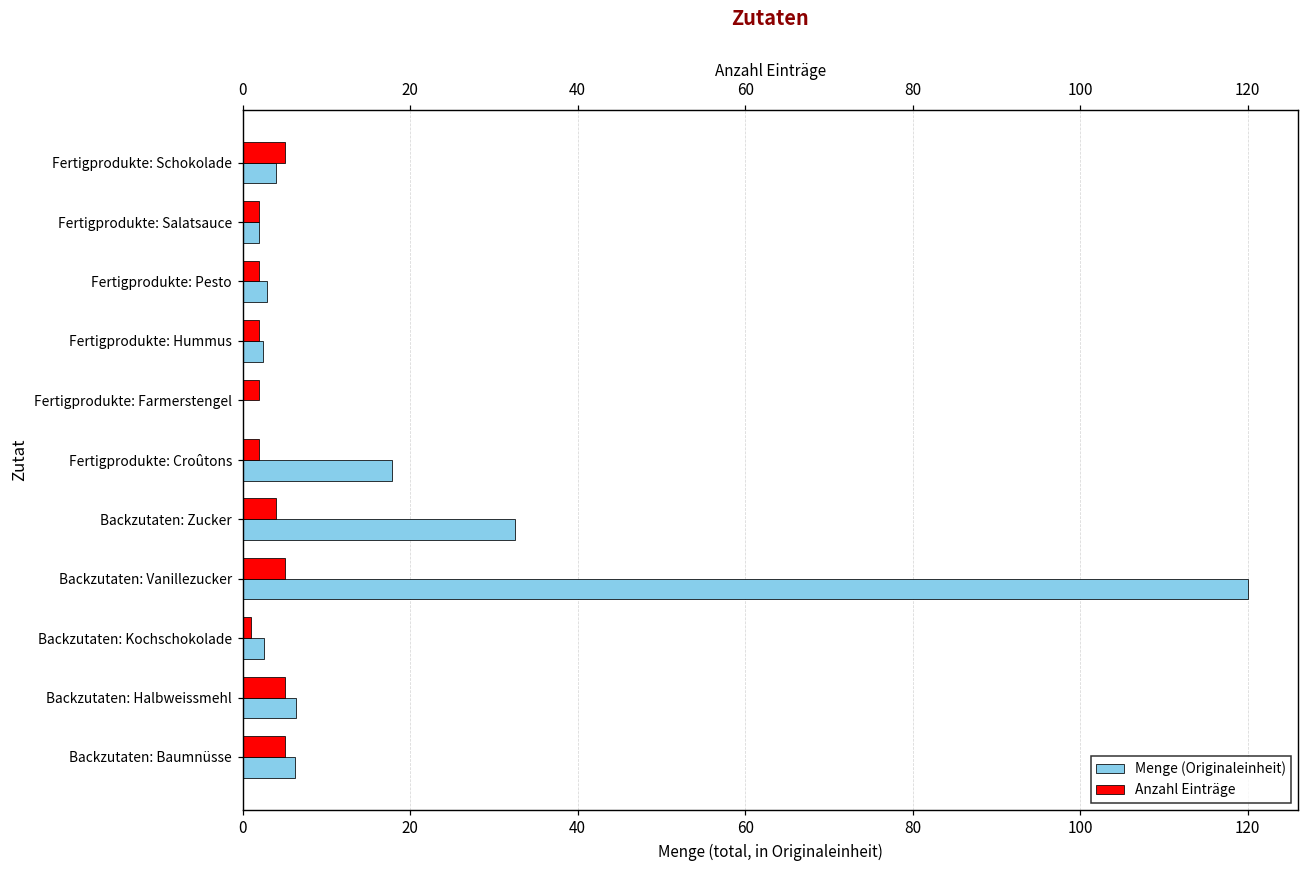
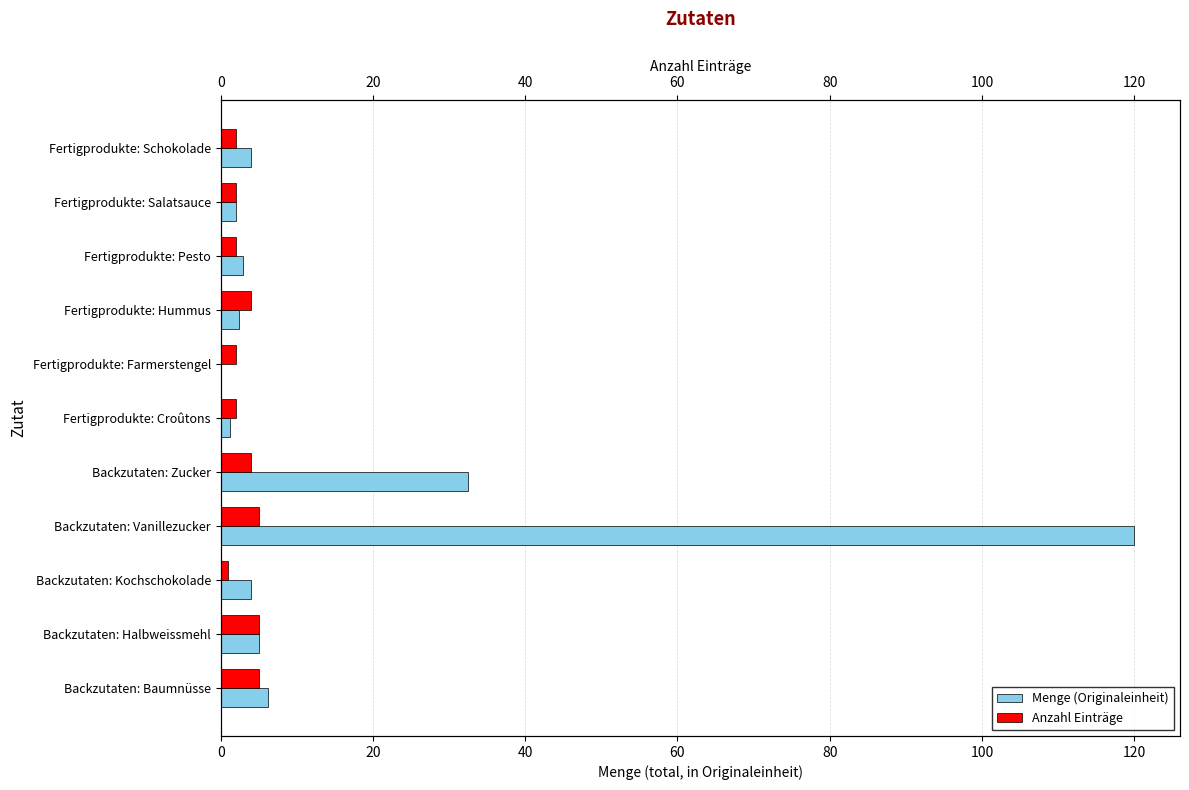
  {
    "Menge (Originaleinheit)": {
      "Fertigprodukte: Schokolade": 4,
      "Fertigprodukte: Salatsauce": 2,
      "Fertigprodukte: Pesto": 3,
      "Fertigprodukte: Hummus": 2,
-     "Fertigprodukte: Croûtons": 18,
+     "Fertigprodukte: Croûtons": 1,
      "Backzutaten: Zucker": 33,
      "Backzutaten: Vanillezucker": 120,
-     "Backzutaten: Kochschokolade": 3,
-     "Backzutaten: Halbweissmehl": 6,
+     "Backzutaten: Kochschokolade": 4,
+     "Backzutaten: Halbweissmehl": 5,
      "Backzutaten: Baumnüsse": 6
    },
    "Anzahl Einträge": {
-     "Fertigprodukte: Schokolade": 5,
+     "Fertigprodukte: Schokolade": 2,
      "Fertigprodukte: Salatsauce": 2,
      "Fertigprodukte: Pesto": 2,
-     "Fertigprodukte: Hummus": 2,
+     "Fertigprodukte: Hummus": 4,
      "Fertigprodukte: Farmerstengel": 2,
      "Fertigprodukte: Croûtons": 2,
      "Backzutaten: Zucker": 4,
      "Backzutaten: Vanillezucker": 5,
      "Backzutaten: Kochschokolade": 1,
      "Backzutaten: Halbweissmehl": 5,
      "Backzutaten: Baumnüsse": 5
    }
  }
